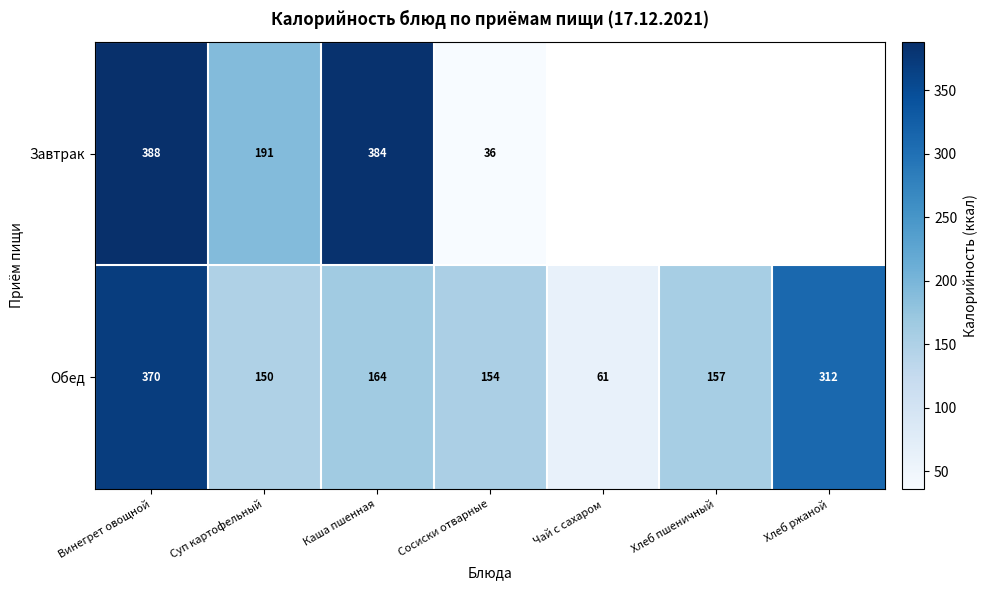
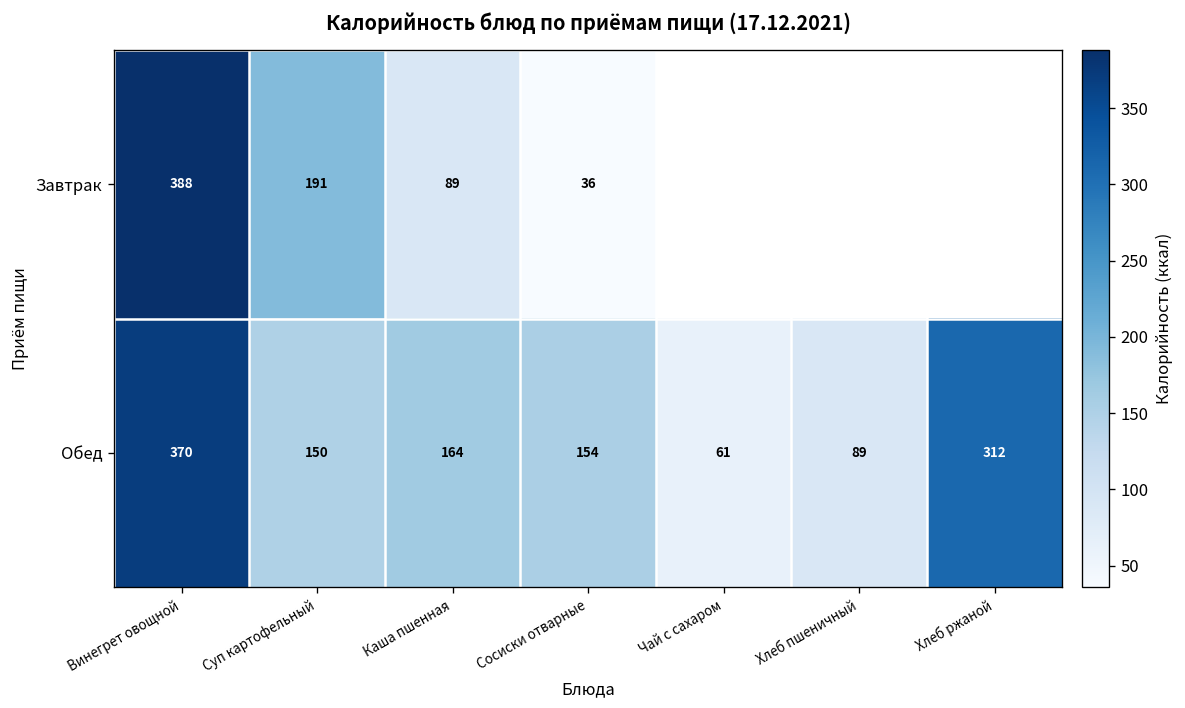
  {
    "Завтрак": {
      "Винегрет овощной": 388,
      "Суп картофельный": 191,
-     "Каша пшенная": 384,
+     "Каша пшенная": 89,
      "Сосиски отварные": 36
    },
    "Обед": {
      "Винегрет овощной": 370,
      "Суп картофельный": 150,
      "Каша пшенная": 164,
      "Сосиски отварные": 154,
      "Чай с сахаром": 61,
-     "Хлеб пшеничный": 157,
+     "Хлеб пшеничный": 89,
      "Хлеб ржаной": 312
    }
  }
